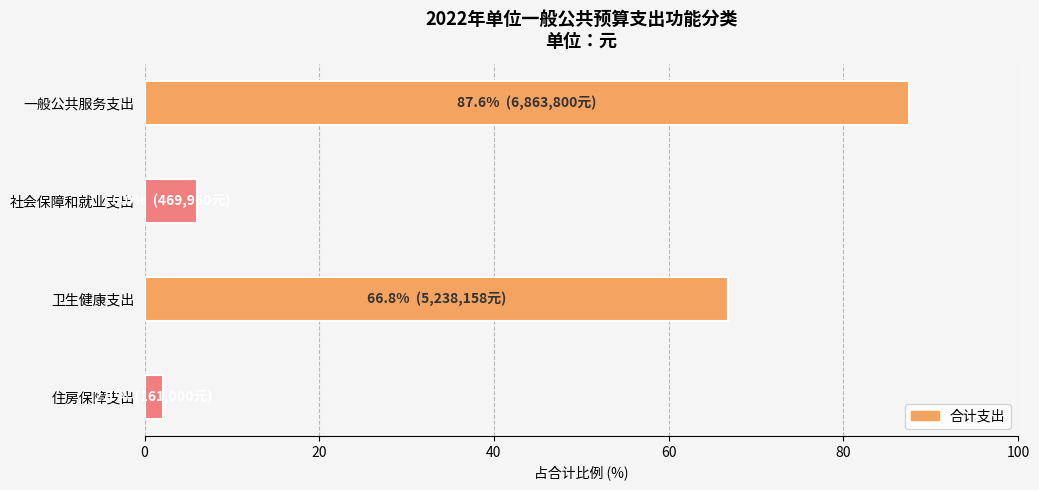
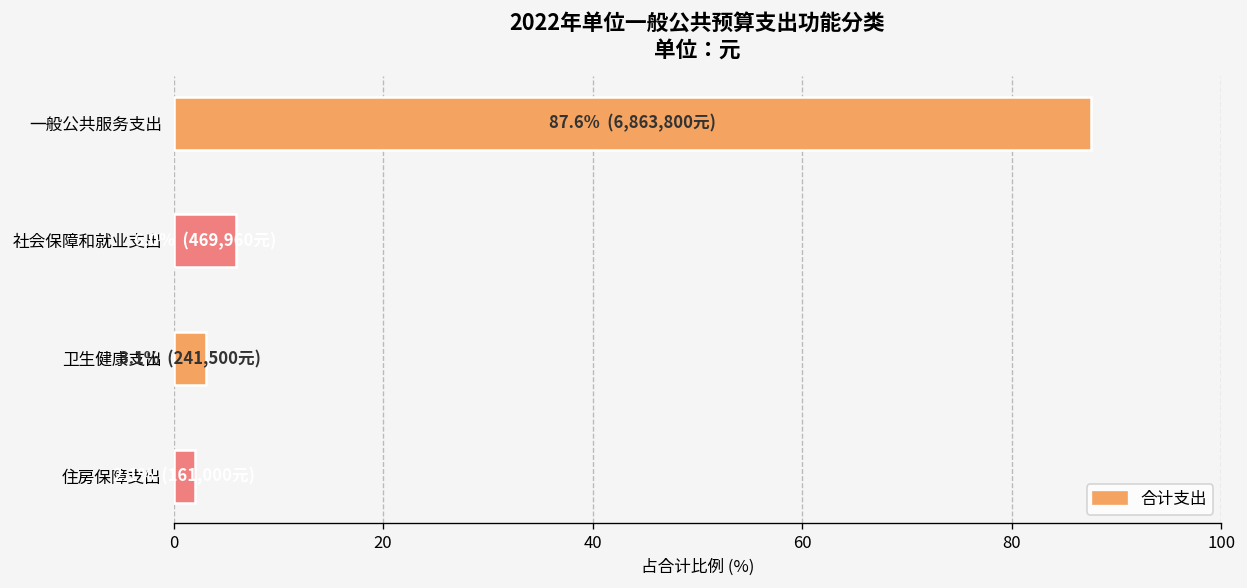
  {
    "一般公共服务支出": "87.6%",
-   "卫生健康支出": "66.8% (5,238,158元)"
+   "卫生健康支出": "3.1% (241,500元)"
  }
